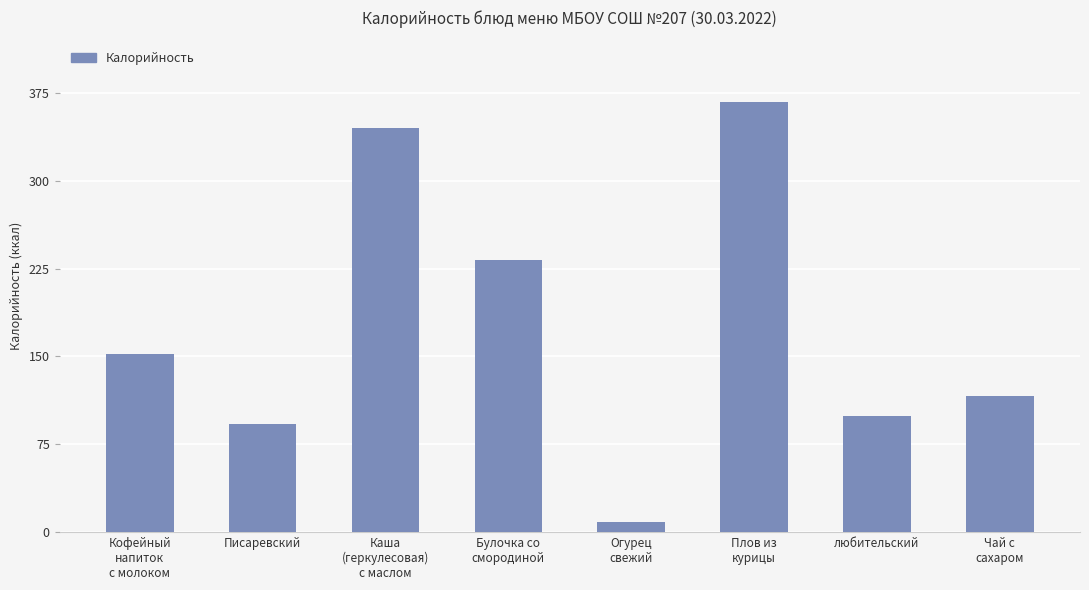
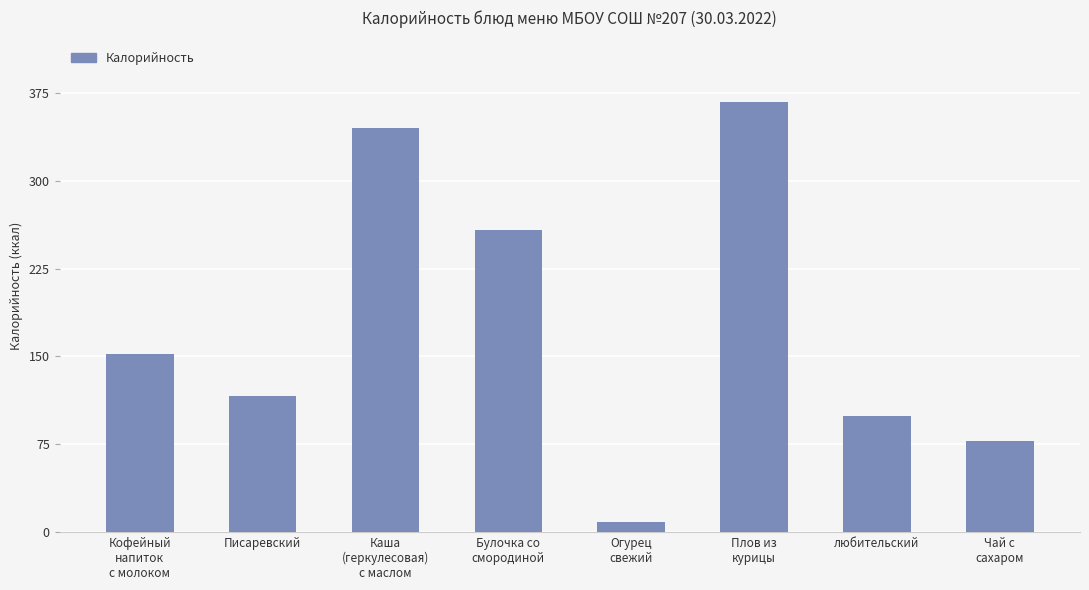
  {
    "Кофейный напиток с молоком": 152,
-   "Писаревский": 92,
+   "Писаревский": 116,
    "Каша (геркулесовая) с маслом": 345,
-   "Булочка со смородиной": 232,
+   "Булочка со смородиной": 258,
    "Огурец свежий": 8,
    "Плов из курицы": 367,
    "любительский": 99,
-   "Чай с сахаром": 116
+   "Чай с сахаром": 78
  }
